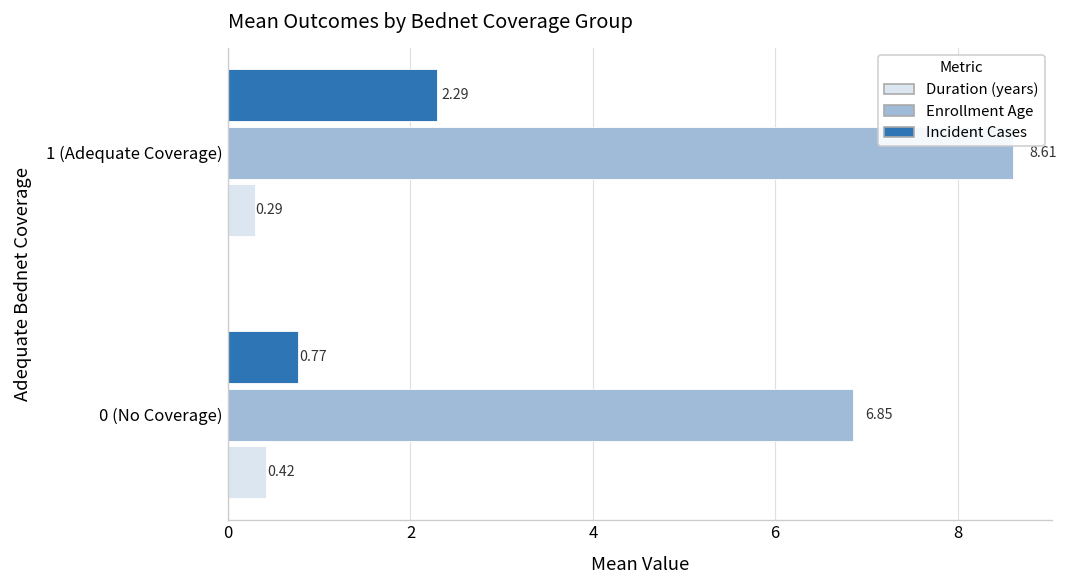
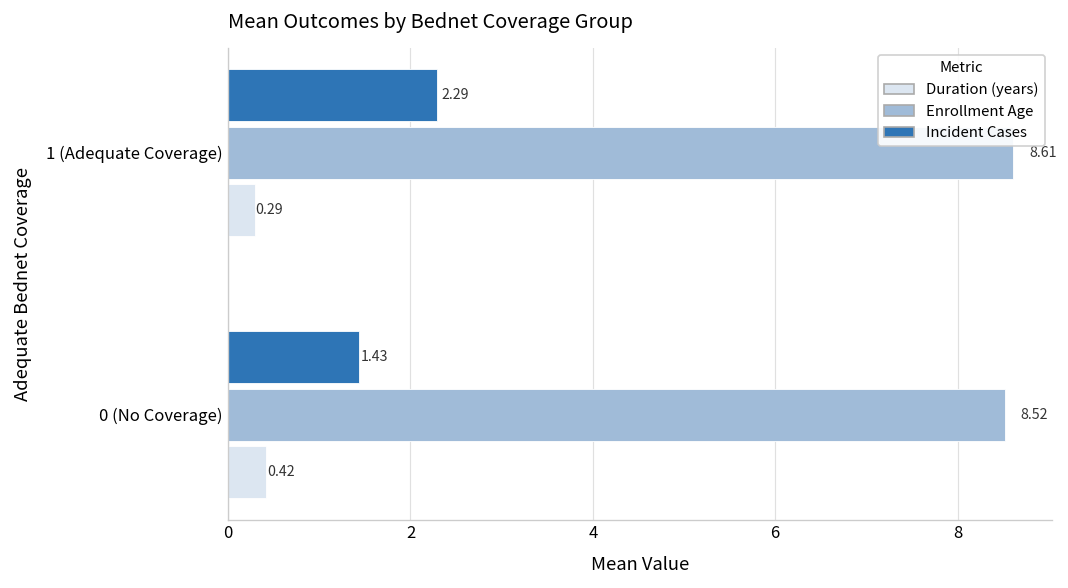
  {
    "Duration (years)": {
      "1 (Adequate Coverage)": 0.29,
      "0 (No Coverage)": 0.42
    },
    "Enrollment Age": {
-     "0 (No Coverage)": 6.85
+     "0 (No Coverage)": 8.52
    },
    "Incident Cases": {
      "1 (Adequate Coverage)": 2.29,
-     "0 (No Coverage)": 0.77
+     "0 (No Coverage)": 1.43
    }
  }
